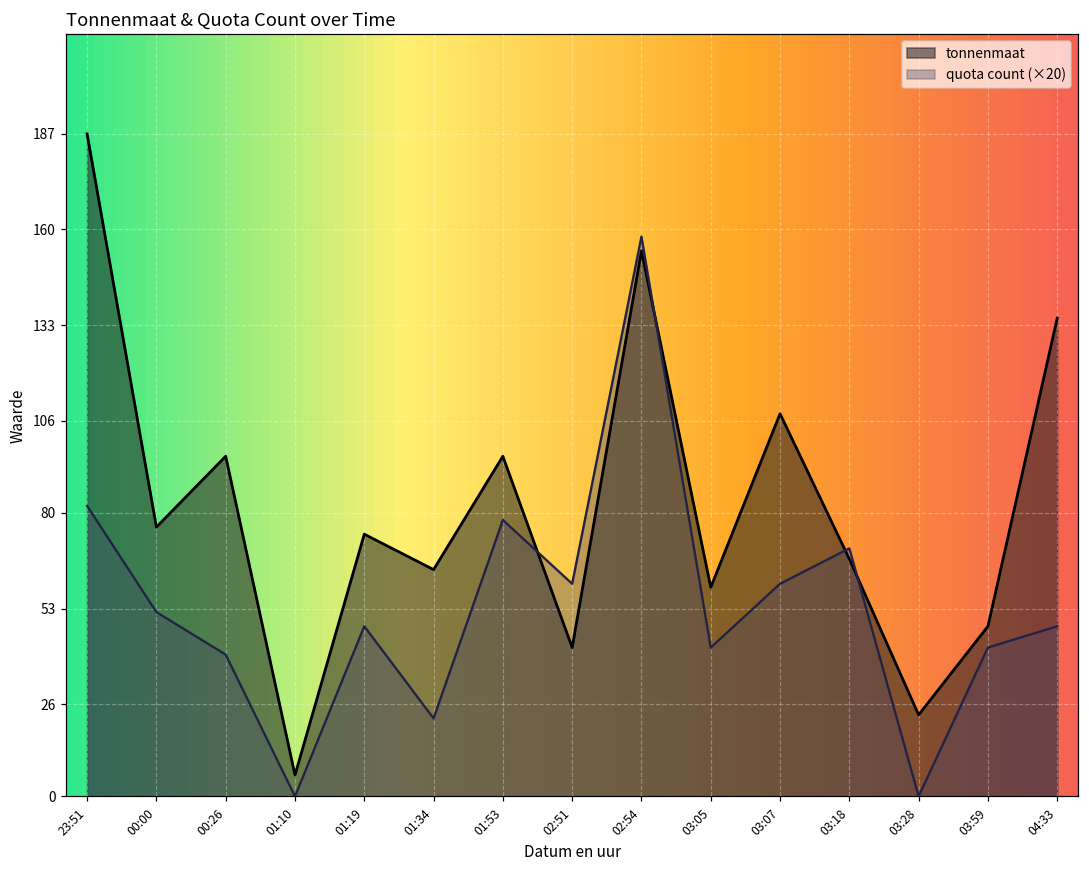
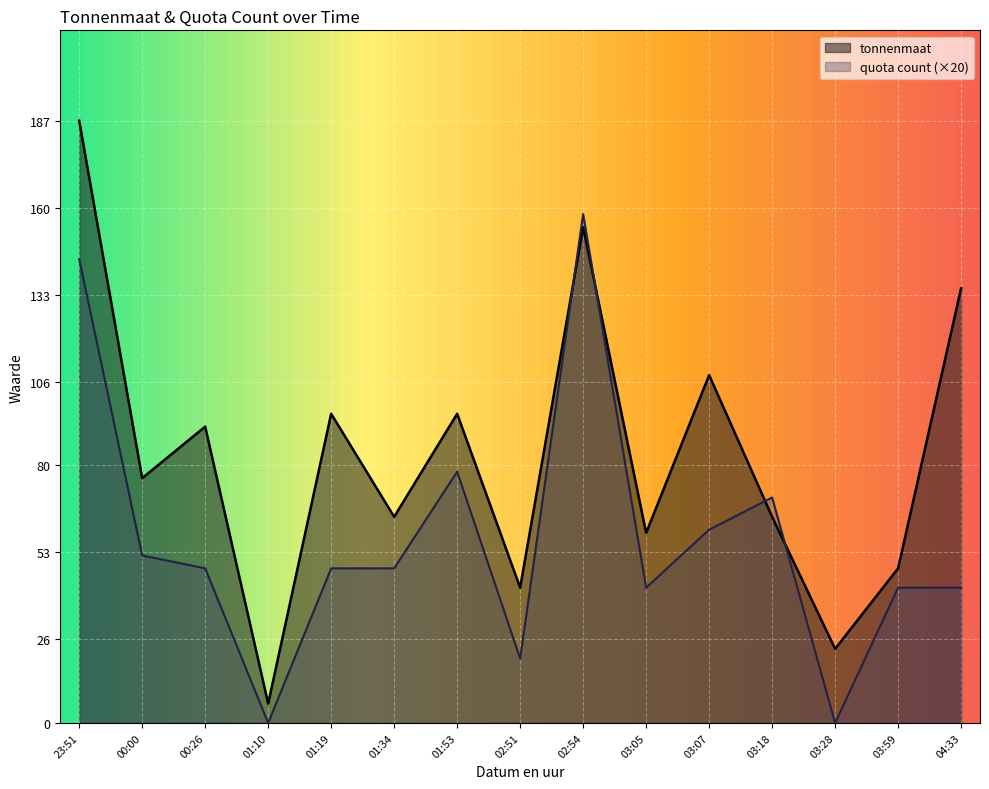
  {
    "tonnenmaat": {
      "23:51": 187,
      "00:00": 76,
-     "00:26": 96,
+     "00:26": 92,
      "01:10": 6,
-     "01:19": 74,
+     "01:19": 96,
      "01:34": 64,
      "01:53": 96,
      "02:51": 42,
      "02:54": 154,
      "03:05": 59,
      "03:07": 108,
-     "03:18": 67,
+     "03:18": 64,
      "03:28": 23,
      "03:59": 48,
      "04:33": 135
    },
    "quota count (×20)": {
-     "23:51": 82,
+     "23:51": 144,
      "00:00": 52,
-     "00:26": 40,
+     "00:26": 48,
      "01:10": 0,
      "01:19": 48,
-     "01:34": 22,
+     "01:34": 48,
      "01:53": 78,
-     "02:51": 60,
+     "02:51": 20,
      "02:54": 158,
      "03:05": 42,
      "03:07": 60,
      "03:18": 70,
      "03:28": 0,
      "03:59": 42,
-     "04:33": 48
+     "04:33": 42
    }
  }
